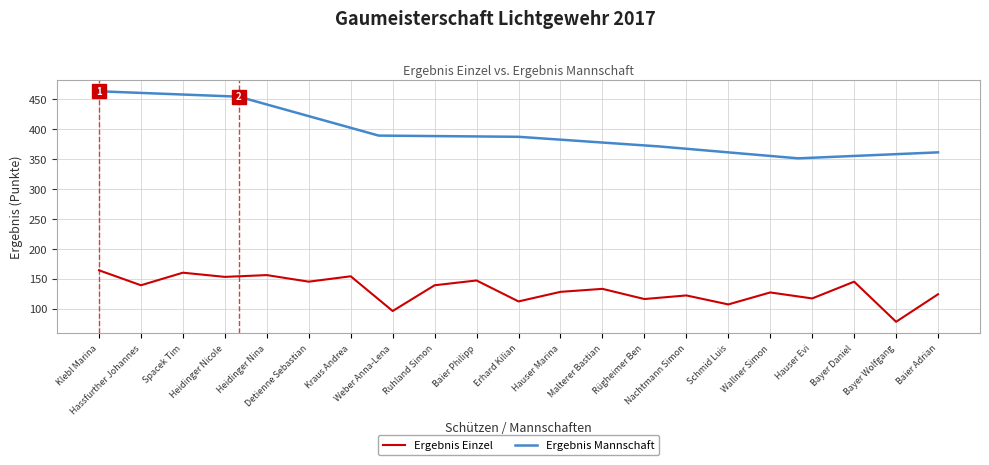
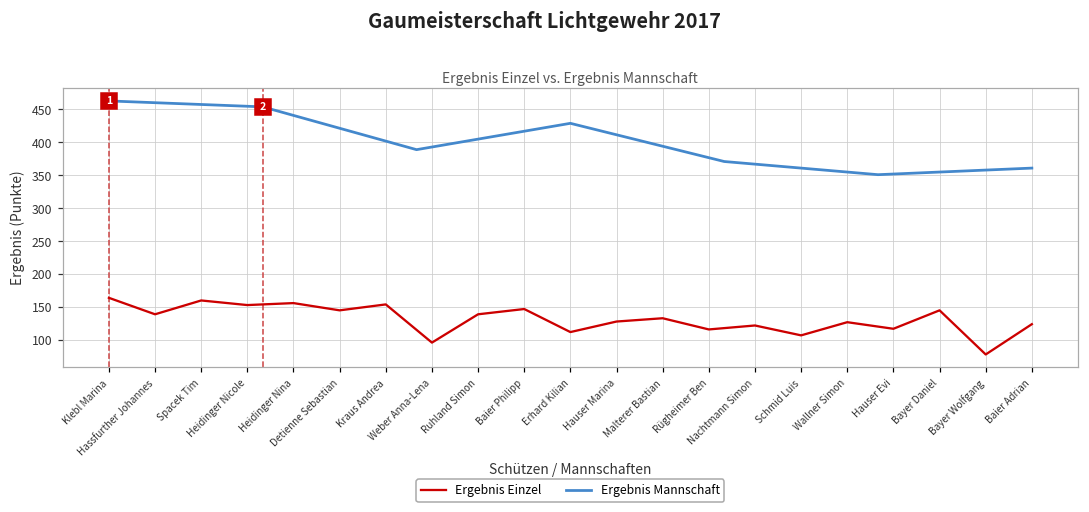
  {
    "Ergebnis Mannschaft": {
-     "Erhard Kilian": 390,
+     "Erhard Kilian": 430,
      "Baier Adrian": 360
    }
  }
